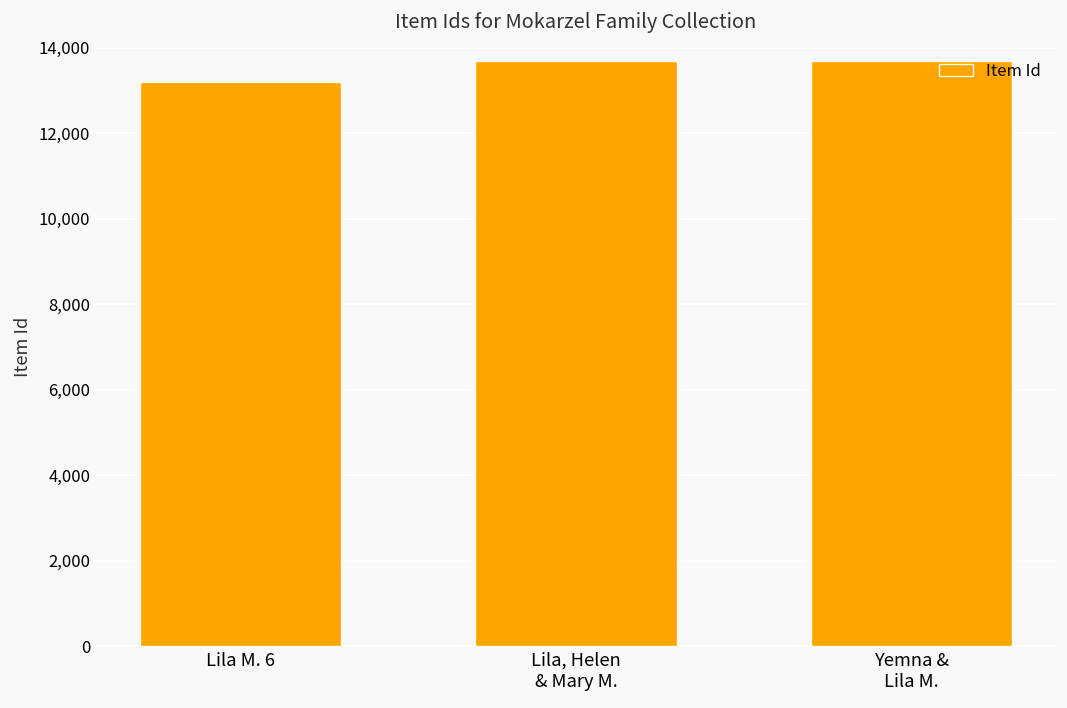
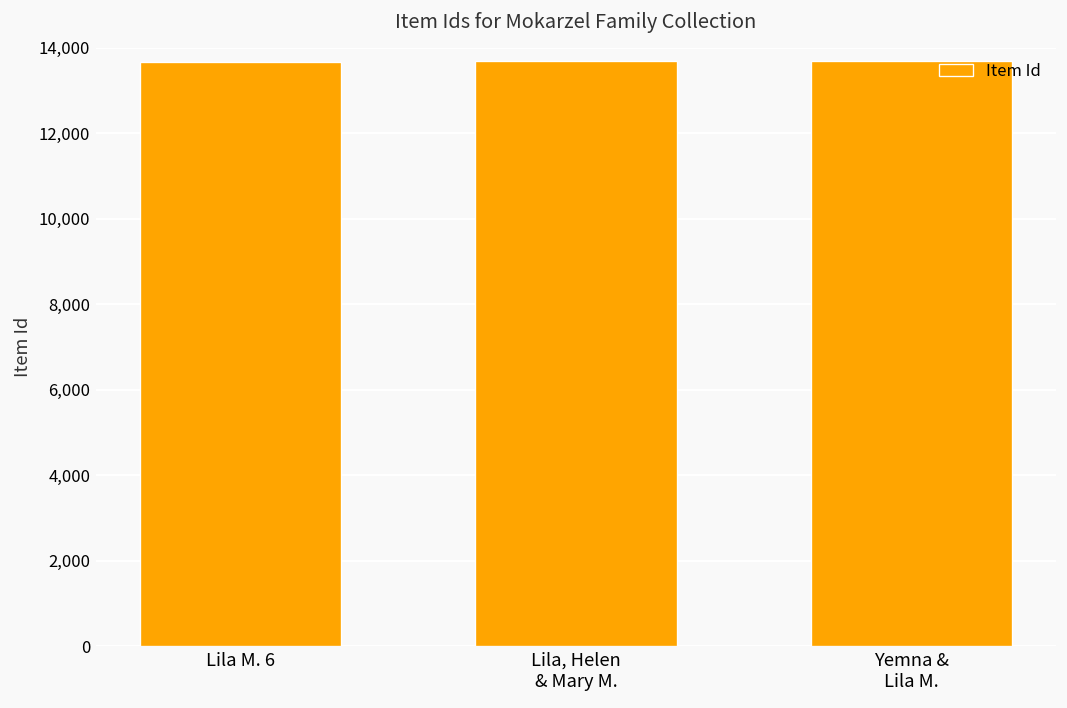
  {
-   "Lila M. 6": "13,200",
+   "Lila M. 6": "13,700",
    "Lila, Helen & Mary M.": "13,700",
    "Yemna & Lila M.": "13,700"
  }
